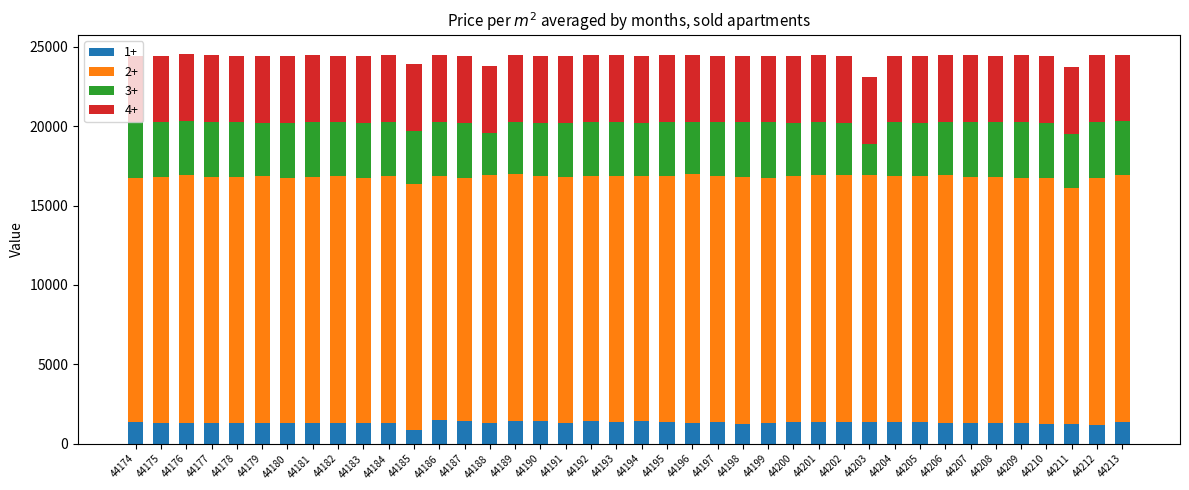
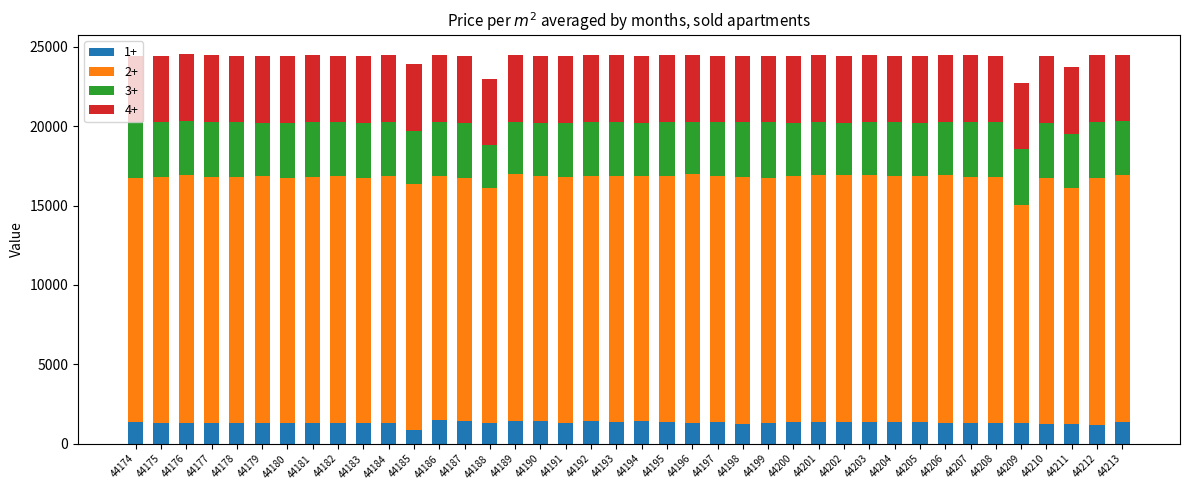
  {
    "1+": {
      "44174": 1300,
      "44175": 1300,
      "44176": 1300,
      "44177": 1300,
      "44178": 1300,
      "44179": 1300,
      "44180": 1300,
      "44181": 1300,
      "44182": 1300,
      "44183": 1300,
      "44184": 1300,
      "44185": 800,
      "44186": 1500,
      "44187": 1400,
      "44188": 1300,
      "44189": 1500,
      "44190": 1400,
      "44191": 1300,
      "44192": 1400,
      "44193": 1400,
      "44194": 1400,
      "44195": 1400,
      "44196": 1300,
      "44197": 1300,
      "44198": 1300,
      "44199": 1300,
      "44200": 1400,
      "44201": 1400,
      "44202": 1300,
      "44203": 1400,
      "44204": 1400,
      "44205": 1300,
      "44206": 1300,
      "44207": 1300,
      "44208": 1300,
      "44209": 1300,
      "44210": 1300,
      "44211": 1300,
      "44212": 1200,
      "44213": 1400
    },
    "2+": {
      "44174": 15400,
      "44175": 15500,
      "44176": 15600,
      "44177": 15500,
      "44178": 15500,
      "44179": 15500,
      "44180": 15400,
      "44181": 15500,
      "44182": 15500,
      "44183": 15500,
      "44184": 15500,
      "44185": 15500,
      "44186": 15300,
      "44187": 15300,
-     "44188": 15600,
+     "44188": 14800,
      "44189": 15500,
      "44190": 15400,
      "44191": 15500,
      "44192": 15500,
      "44193": 15500,
      "44194": 15400,
      "44195": 15500,
      "44196": 15700,
      "44197": 15500,
      "44198": 15600,
      "44199": 15400,
      "44200": 15400,
      "44201": 15500,
      "44202": 15600,
      "44203": 15600,
      "44204": 15500,
      "44205": 15500,
      "44206": 15600,
      "44207": 15500,
      "44208": 15500,
-     "44209": 15500,
+     "44209": 13800,
      "44210": 15500,
      "44211": 14800,
      "44212": 15500,
      "44213": 15500
    },
    "3+": {
      "44174": 3500,
      "44175": 3400,
      "44176": 3400,
      "44177": 3500,
      "44178": 3500,
      "44179": 3400,
      "44180": 3500,
      "44181": 3500,
      "44182": 3400,
      "44183": 3500,
      "44184": 3400,
      "44185": 3400,
      "44186": 3400,
      "44187": 3400,
      "44188": 2700,
      "44189": 3300,
      "44190": 3400,
      "44191": 3400,
      "44192": 3400,
      "44193": 3400,
      "44194": 3400,
      "44195": 3400,
      "44196": 3300,
      "44197": 3400,
      "44198": 3400,
      "44199": 3500,
      "44200": 3400,
      "44201": 3400,
      "44202": 3300,
-     "44203": 2000,
+     "44203": 3300,
      "44204": 3400,
      "44205": 3400,
      "44206": 3400,
      "44207": 3500,
      "44208": 3500,
      "44209": 3500,
      "44210": 3400,
      "44211": 3400,
      "44212": 3500,
      "44213": 3400
    },
    "4+": {
      "44175": 4200,
      "44176": 4200,
      "44177": 4200,
      "44178": 4200,
      "44179": 4200,
      "44180": 4200,
      "44181": 4200,
      "44182": 4200,
      "44183": 4200,
      "44184": 4200,
      "44185": 4200,
      "44186": 4200,
      "44187": 4200,
      "44188": 4200,
      "44189": 4200,
      "44190": 4200,
      "44191": 4200,
      "44192": 4200,
      "44193": 4200,
      "44194": 4200,
      "44195": 4200,
      "44196": 4200,
      "44197": 4200,
      "44198": 4200,
      "44199": 4200,
      "44200": 4200,
      "44201": 4200,
      "44202": 4200,
      "44203": 4200,
      "44204": 4200,
      "44205": 4200,
      "44206": 4200,
      "44207": 4200,
      "44208": 4200,
      "44209": 4200,
      "44210": 4200,
      "44211": 4200,
      "44212": 4200,
      "44213": 4200
    }
  }
